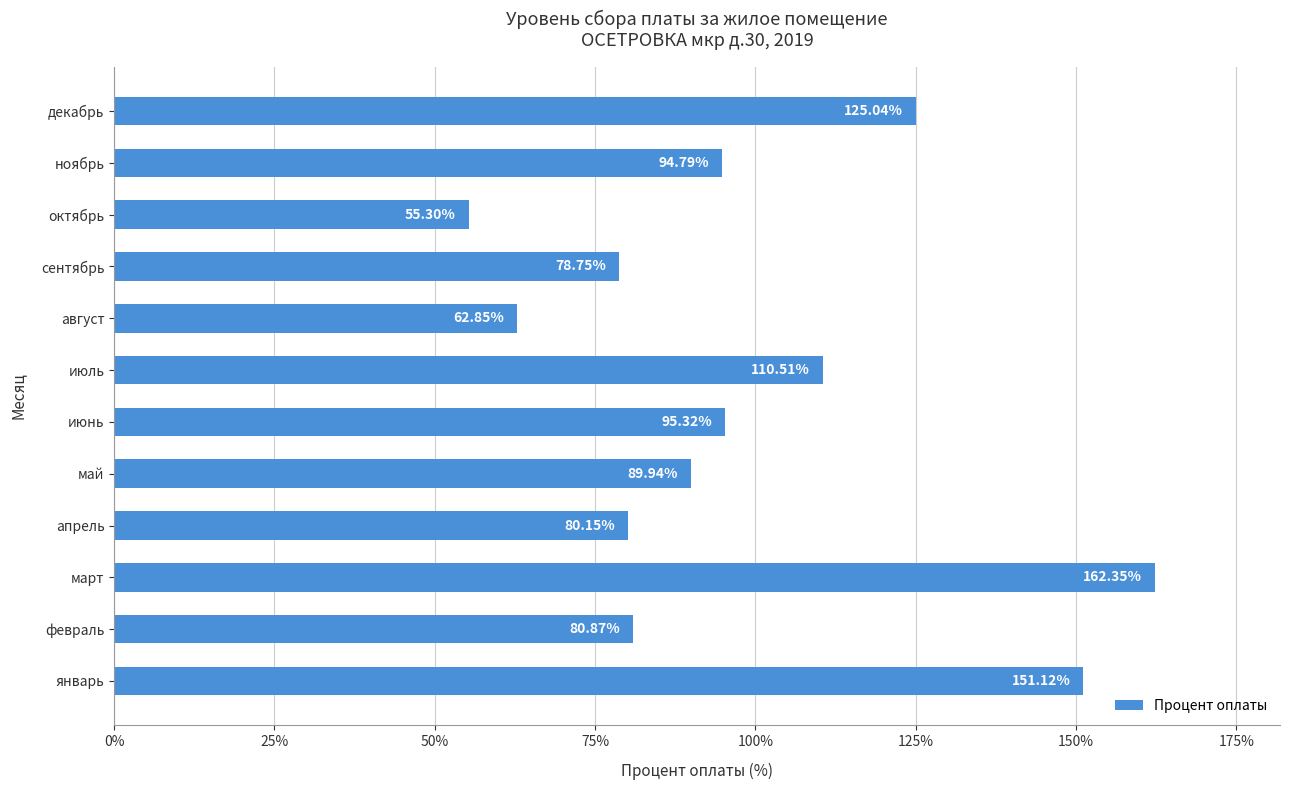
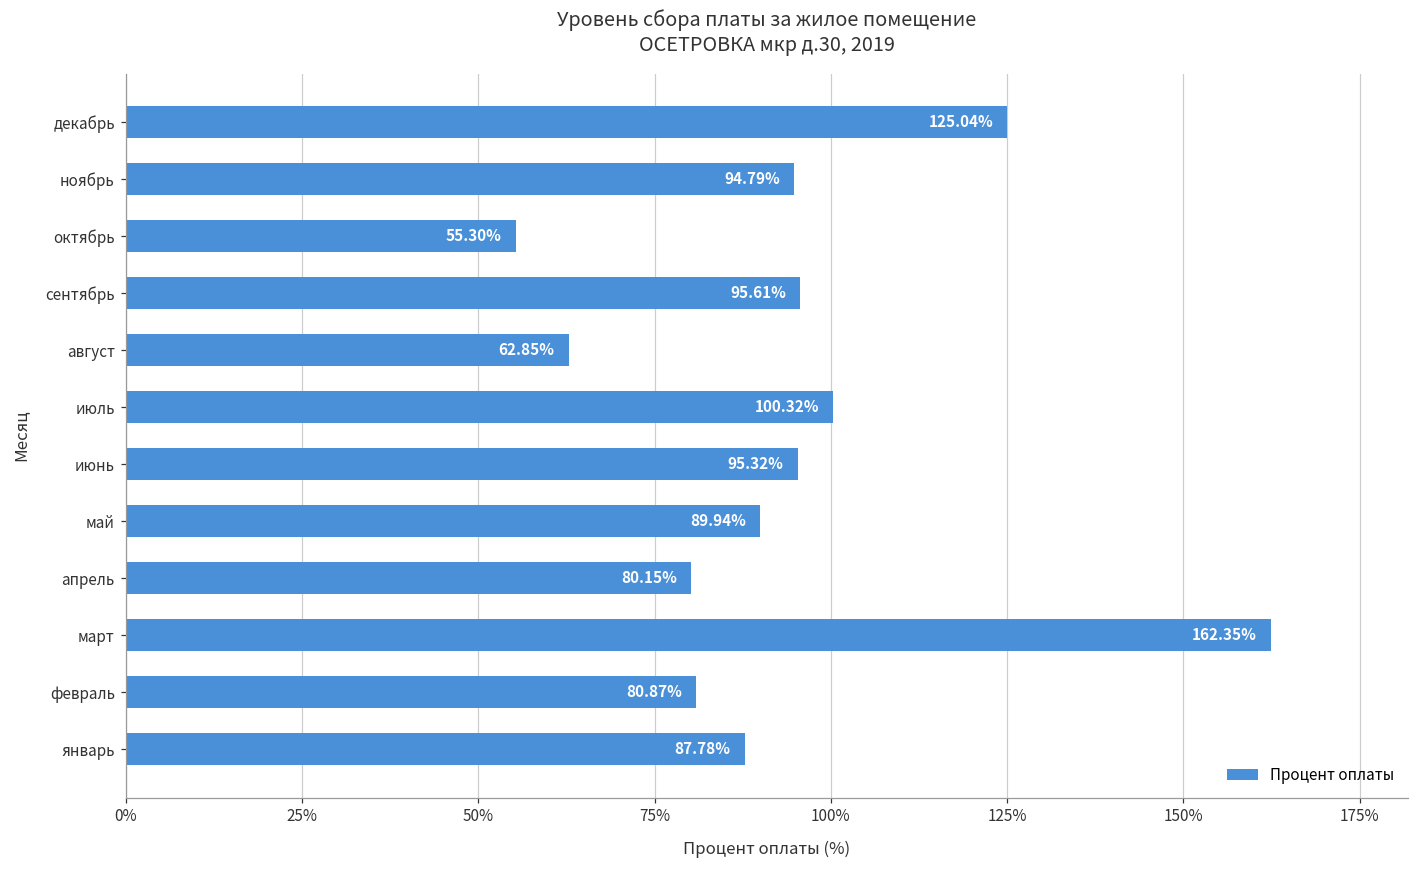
  {
    "декабрь": "125.04%",
    "ноябрь": "94.79%",
    "октябрь": "55.30%",
-   "сентябрь": "78.75%",
+   "сентябрь": "95.61%",
    "август": "62.85%",
-   "июль": "110.51%",
+   "июль": "100.32%",
    "июнь": "95.32%",
    "май": "89.94%",
    "апрель": "80.15%",
    "март": "162.35%",
    "февраль": "80.87%",
-   "январь": "151.12%"
+   "январь": "87.78%"
  }
